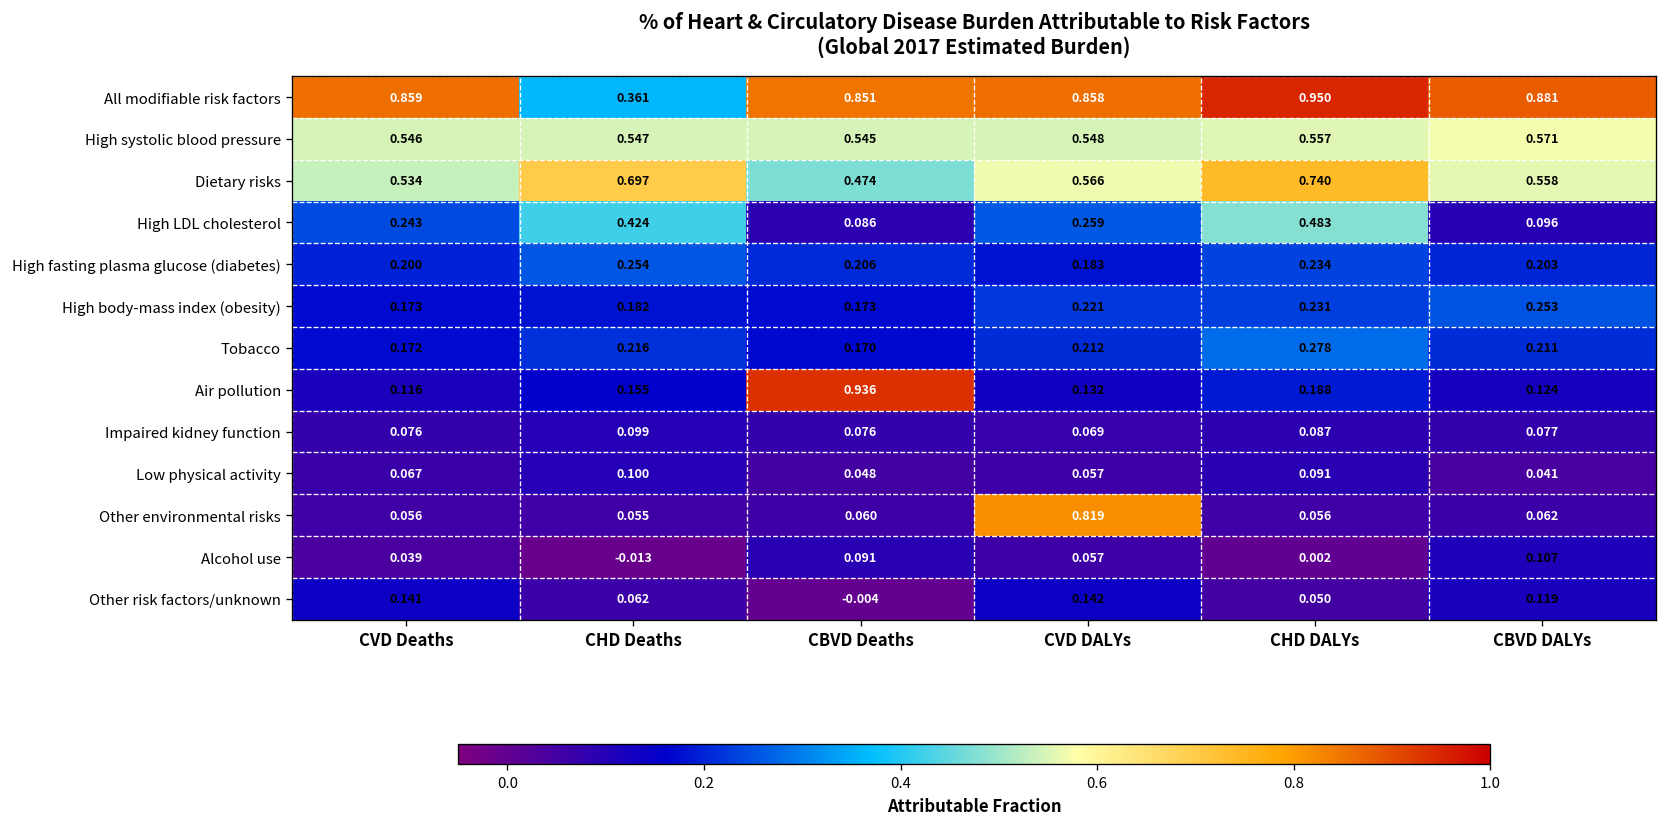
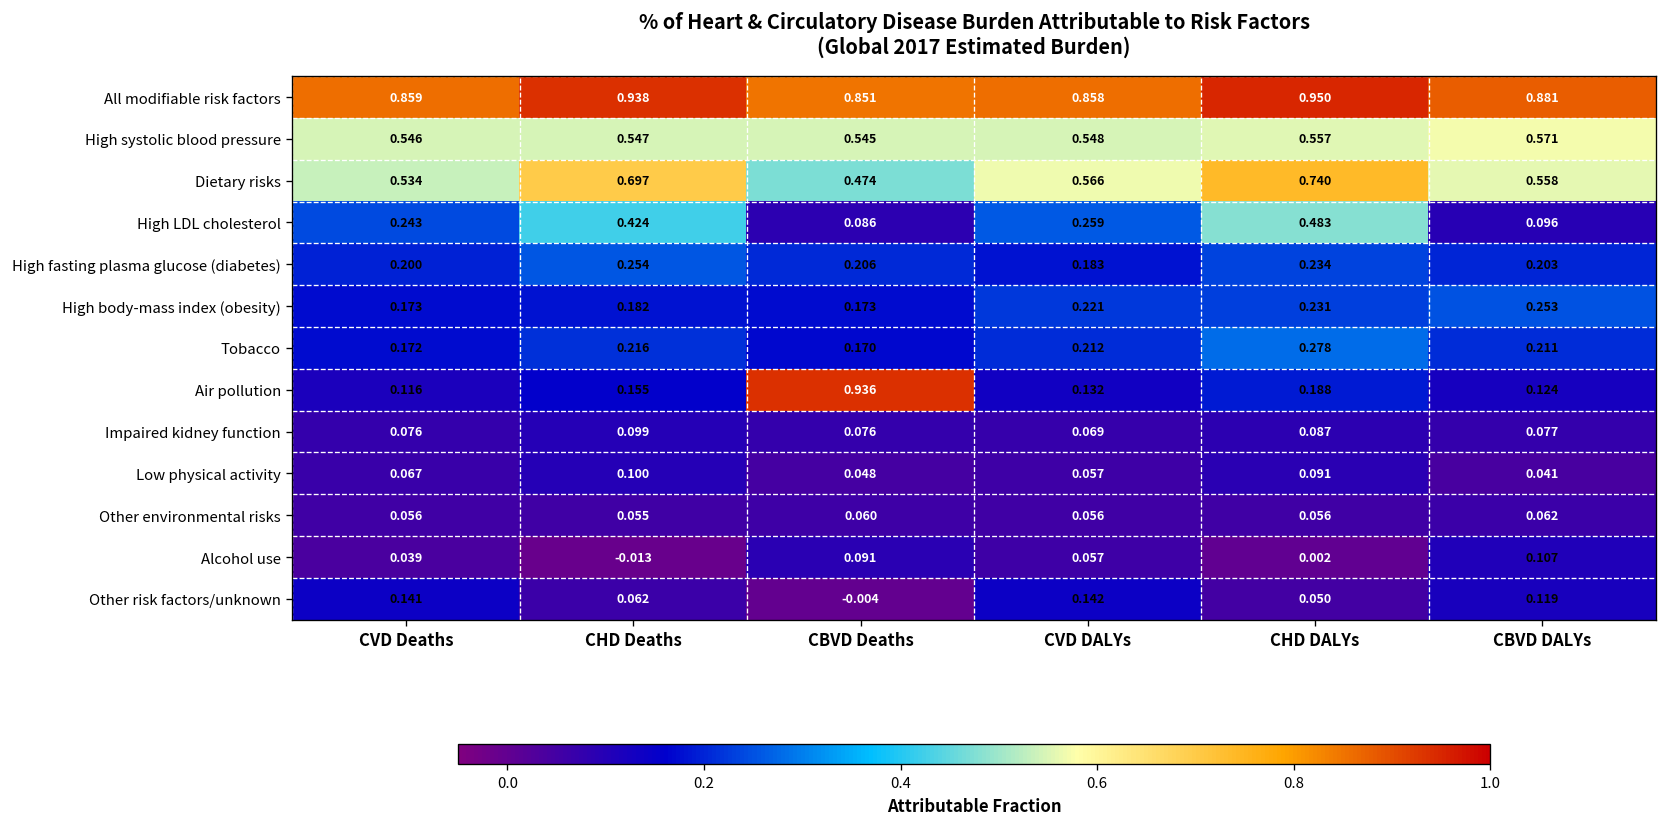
  {
    "All modifiable risk factors": {
      "CVD Deaths": 0.859,
-     "CHD Deaths": 0.361,
+     "CHD Deaths": 0.938,
      "CBVD Deaths": 0.851,
      "CVD DALYs": 0.858,
      "CHD DALYs": 0.950,
      "CBVD DALYs": 0.881
    },
    "High systolic blood pressure": {
      "CVD Deaths": 0.546,
      "CHD Deaths": 0.547,
      "CBVD Deaths": 0.545,
      "CVD DALYs": 0.548,
      "CHD DALYs": 0.557,
      "CBVD DALYs": 0.571
    },
    "Dietary risks": {
      "CVD Deaths": 0.534,
      "CHD Deaths": 0.697,
      "CBVD Deaths": 0.474,
      "CVD DALYs": 0.566,
      "CHD DALYs": 0.740,
      "CBVD DALYs": 0.558
    },
    "High LDL cholesterol": {
      "CVD Deaths": 0.243,
      "CHD Deaths": 0.424,
      "CBVD Deaths": 0.086,
      "CVD DALYs": 0.259,
      "CHD DALYs": 0.483,
      "CBVD DALYs": 0.096
    },
    "High fasting plasma glucose (diabetes)": {
      "CVD Deaths": 0.200,
      "CHD Deaths": 0.254,
      "CBVD Deaths": 0.206,
      "CVD DALYs": 0.183,
      "CHD DALYs": 0.234,
      "CBVD DALYs": 0.203
    },
    "High body-mass index (obesity)": {
      "CVD Deaths": 0.173,
      "CHD Deaths": 0.182,
      "CBVD Deaths": 0.173,
      "CVD DALYs": 0.221,
      "CHD DALYs": 0.231,
      "CBVD DALYs": 0.253
    },
    "Tobacco": {
      "CVD Deaths": 0.172,
      "CHD Deaths": 0.216,
      "CBVD Deaths": 0.170,
      "CVD DALYs": 0.212,
      "CHD DALYs": 0.278,
      "CBVD DALYs": 0.211
    },
    "Air pollution": {
      "CVD Deaths": 0.116,
      "CHD Deaths": 0.155,
      "CBVD Deaths": 0.936,
      "CVD DALYs": 0.132,
      "CHD DALYs": 0.188,
      "CBVD DALYs": 0.124
    },
    "Impaired kidney function": {
      "CVD Deaths": 0.076,
      "CHD Deaths": 0.099,
      "CBVD Deaths": 0.076,
      "CVD DALYs": 0.069,
      "CHD DALYs": 0.087,
      "CBVD DALYs": 0.077
    },
    "Low physical activity": {
      "CVD Deaths": 0.067,
      "CHD Deaths": 0.100,
      "CBVD Deaths": 0.048,
      "CVD DALYs": 0.057,
      "CHD DALYs": 0.091,
      "CBVD DALYs": 0.041
    },
    "Other environmental risks": {
      "CVD Deaths": 0.056,
      "CHD Deaths": 0.055,
      "CBVD Deaths": 0.060,
-     "CVD DALYs": 0.819,
+     "CVD DALYs": 0.056,
      "CHD DALYs": 0.056,
      "CBVD DALYs": 0.062
    },
    "Alcohol use": {
      "CVD Deaths": 0.039,
      "CHD Deaths": -0.013,
      "CBVD Deaths": 0.091,
      "CVD DALYs": 0.057,
      "CHD DALYs": 0.002,
      "CBVD DALYs": 0.107
    },
    "Other risk factors/unknown": {
      "CVD Deaths": 0.141,
      "CHD Deaths": 0.062,
      "CBVD Deaths": -0.004,
      "CVD DALYs": 0.142,
      "CHD DALYs": 0.050,
      "CBVD DALYs": 0.119
    }
  }
